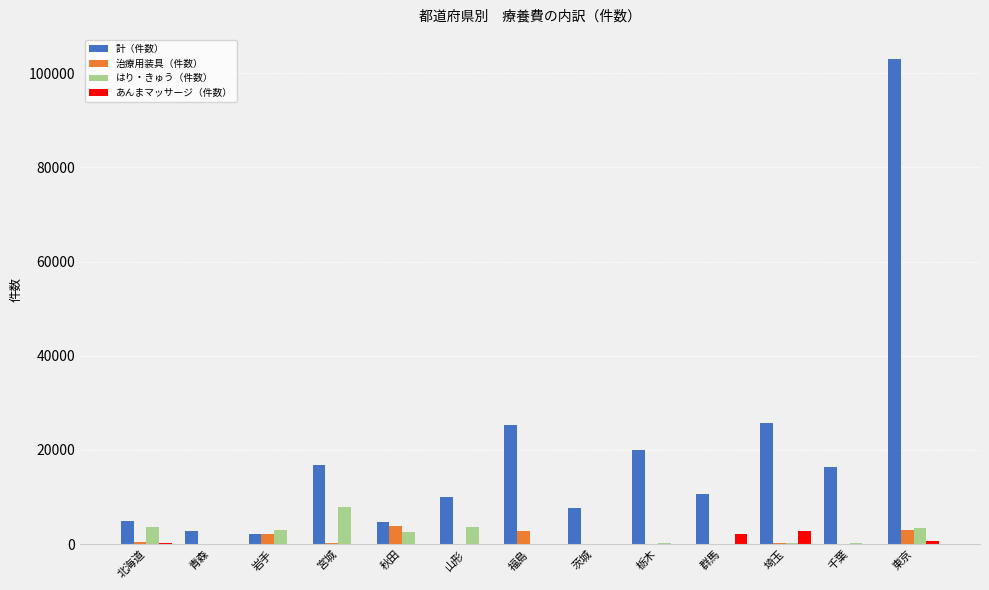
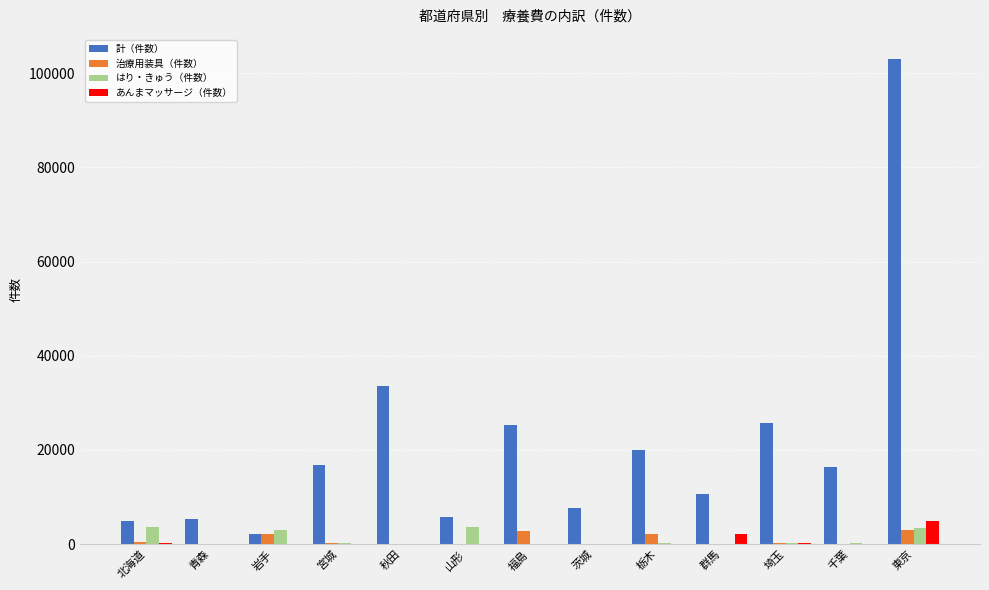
  {
    "計（件数）": {
      "北海道": 5000,
-     "青森": 3000,
+     "青森": 5000,
      "岩手": 2000,
      "宮城": 17000,
-     "秋田": 5000,
-     "山形": 10000,
+     "秋田": 34000,
+     "山形": 6000,
      "福島": 25000,
      "茨城": 8000,
      "栃木": 20000,
      "群馬": 11000,
      "埼玉": 26000,
      "千葉": 16000,
      "東京": 103000
    },
    "治療用装具（件数）": {
      "岩手": 2000,
-     "秋田": 4000,
+     "秋田": 0,
      "福島": 3000,
-     "栃木": 0,
+     "栃木": 2000,
      "東京": 3000
    },
    "はり・きゅう（件数）": {
      "北海道": 4000,
      "岩手": 3000,
-     "宮城": 8000,
-     "秋田": 3000,
+     "宮城": 0,
+     "秋田": 0,
      "山形": 4000,
      "東京": 3000
    },
    "あんまマッサージ（件数）": {
      "群馬": 2000,
-     "埼玉": 3000,
-     "東京": 1000
+     "埼玉": 0,
+     "東京": 5000
    }
  }
